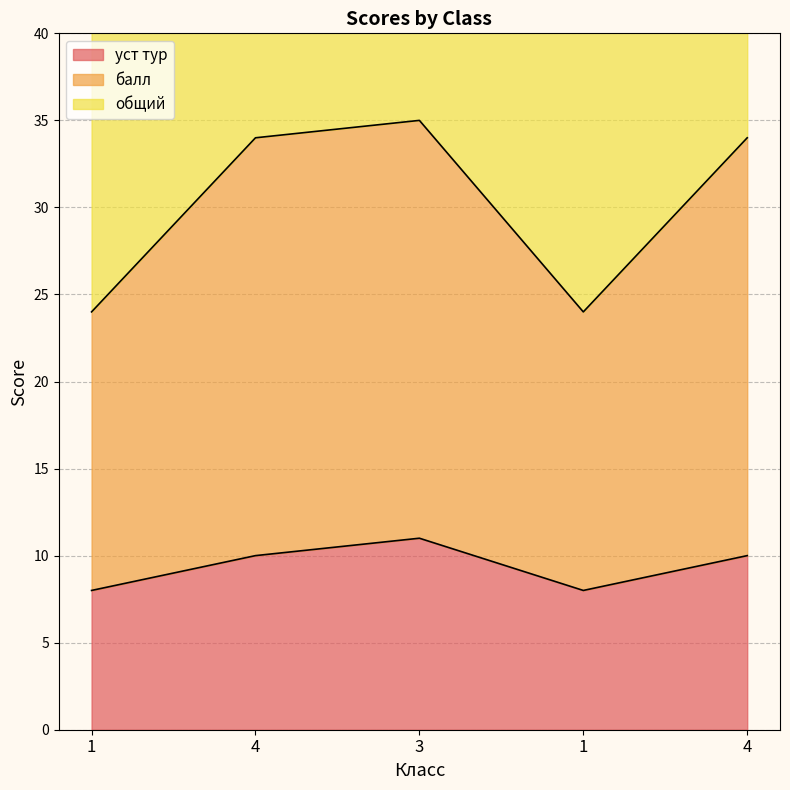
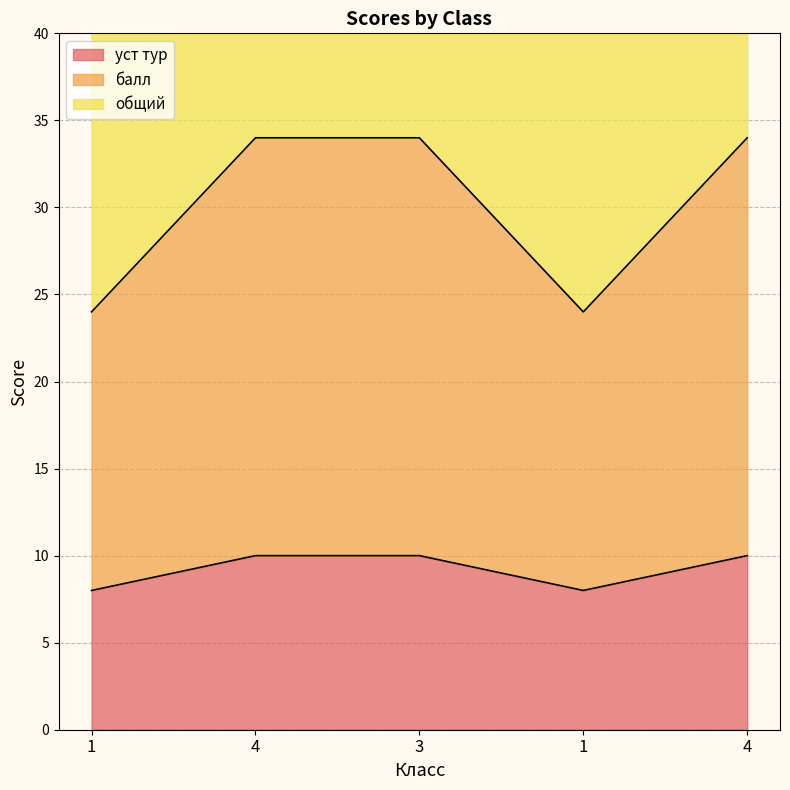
  {
    "уст тур": {
-     "3": 11
+     "3": 10
    },
    "балл": {
      "3": 24
    }
  }
